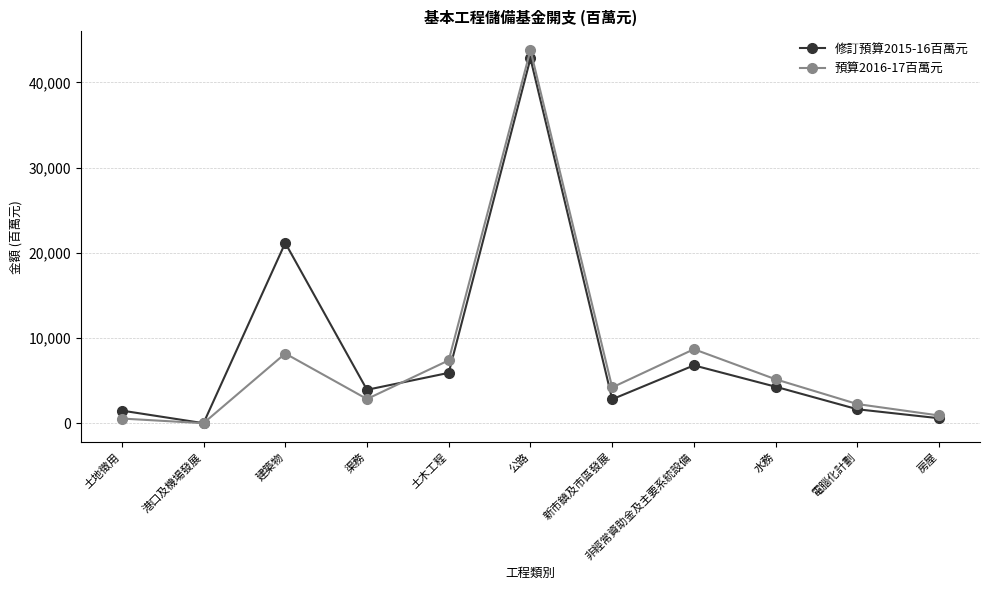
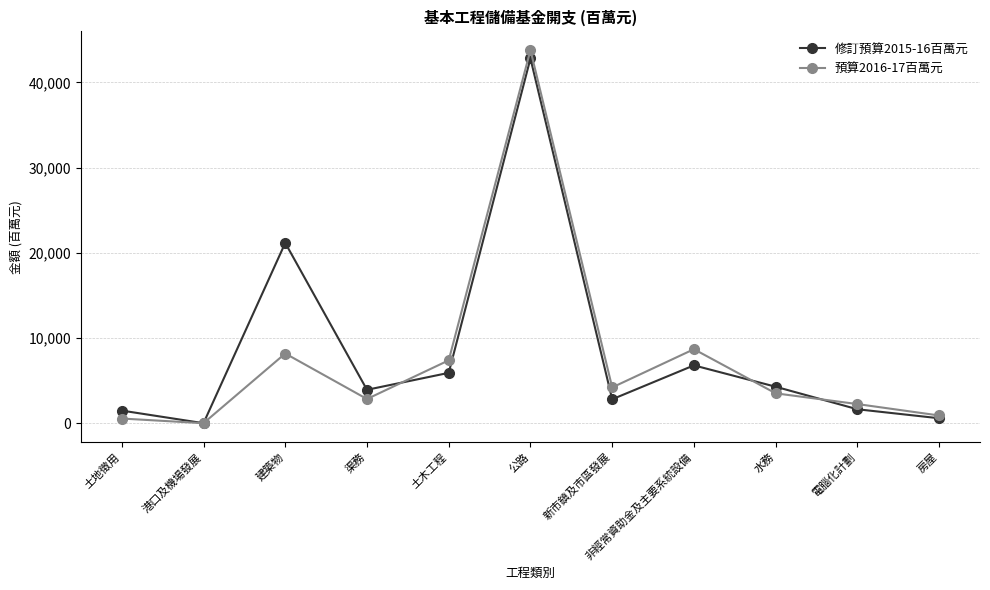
  {
    "修訂預算2015-16百萬元": {
      "土地徵用": "1,000",
      "建築物": "21,000",
      "渠務": "4,000",
      "土木工程": "6,000",
      "公路": "43,000",
      "新市鎮及市區發展": "3,000",
      "非經常資助金及主要系統設備": "7,000",
      "水務": "4,000",
      "電腦化計劃": "2,000",
      "房屋": "1,000"
    },
    "預算2016-17百萬元": {
      "土地徵用": "1,000",
      "建築物": "8,000",
      "渠務": "3,000",
      "土木工程": "7,000",
      "公路": "44,000",
      "新市鎮及市區發展": "4,000",
      "非經常資助金及主要系統設備": "9,000",
-     "水務": "5,000",
+     "水務": "4,000",
      "電腦化計劃": "2,000",
      "房屋": "1,000"
    }
  }
